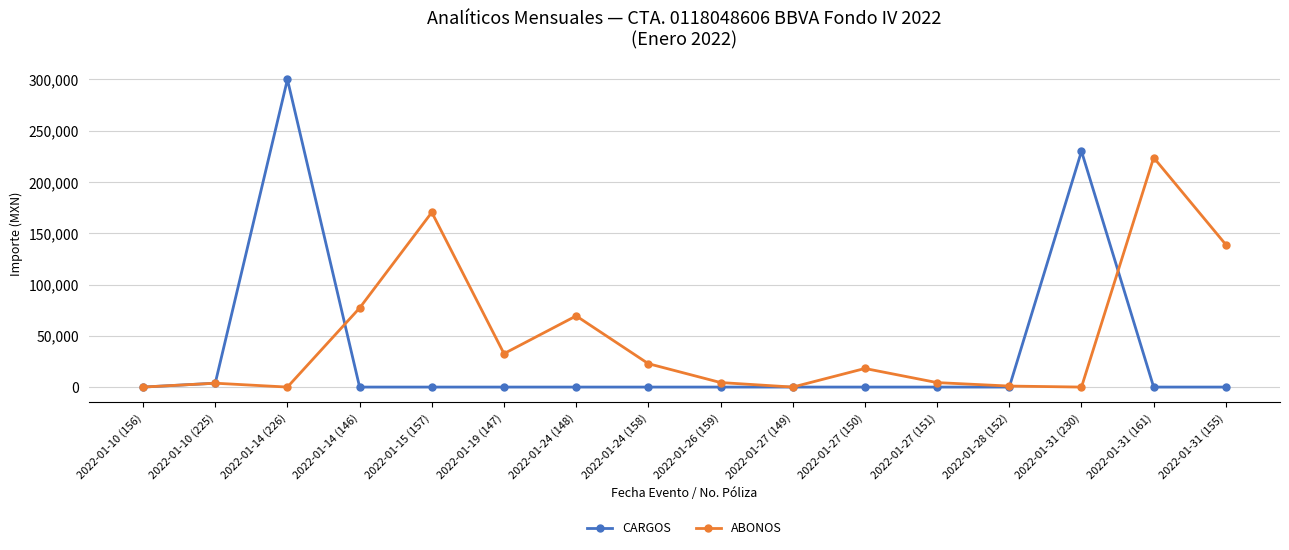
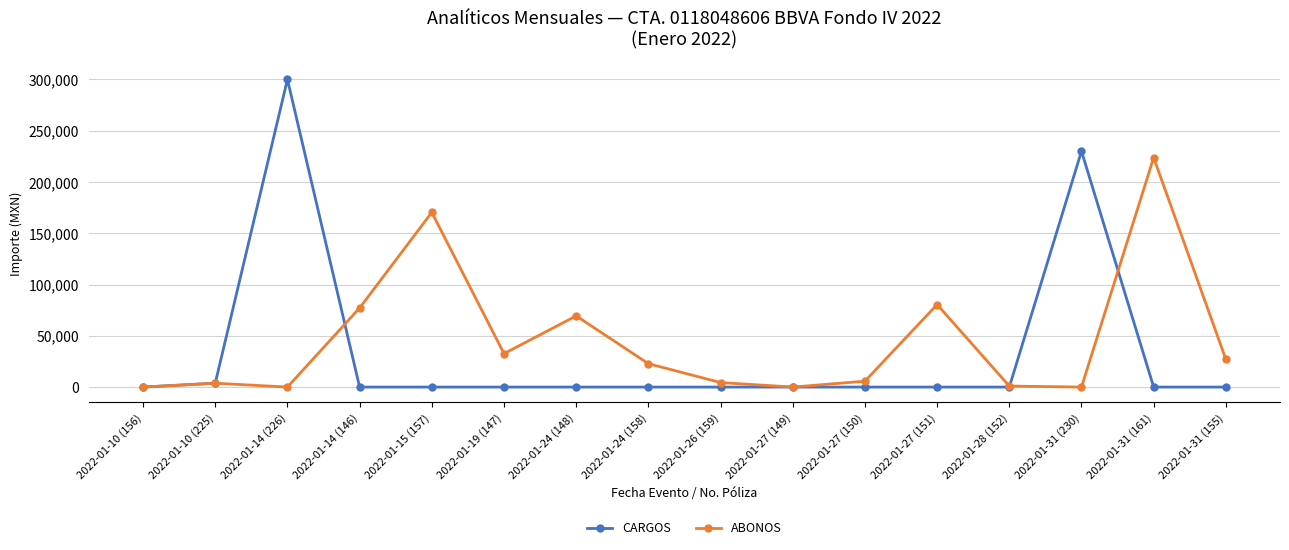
  {
    "CARGOS": {
      "2022-01-14 (226)": "300,000",
      "2022-01-14 (146)": "0",
      "2022-01-15 (157)": "0",
      "2022-01-19 (147)": "0",
      "2022-01-24 (148)": "0",
      "2022-01-24 (158)": "0",
      "2022-01-26 (159)": "0",
      "2022-01-27 (150)": "0",
      "2022-01-27 (151)": "0",
      "2022-01-31 (230)": "230,000",
      "2022-01-31 (161)": "0",
      "2022-01-31 (155)": "0"
    },
    "ABONOS": {
      "2022-01-14 (226)": "0",
      "2022-01-14 (146)": "77,000",
      "2022-01-15 (157)": "170,000",
      "2022-01-19 (147)": "33,000",
      "2022-01-24 (148)": "69,000",
      "2022-01-24 (158)": "23,000",
      "2022-01-26 (159)": "4,000",
-     "2022-01-27 (150)": "18,000",
-     "2022-01-27 (151)": "4,000",
+     "2022-01-27 (150)": "6,000",
+     "2022-01-27 (151)": "80,000",
      "2022-01-31 (230)": "0",
      "2022-01-31 (161)": "224,000",
-     "2022-01-31 (155)": "139,000"
+     "2022-01-31 (155)": "27,000"
    }
  }
